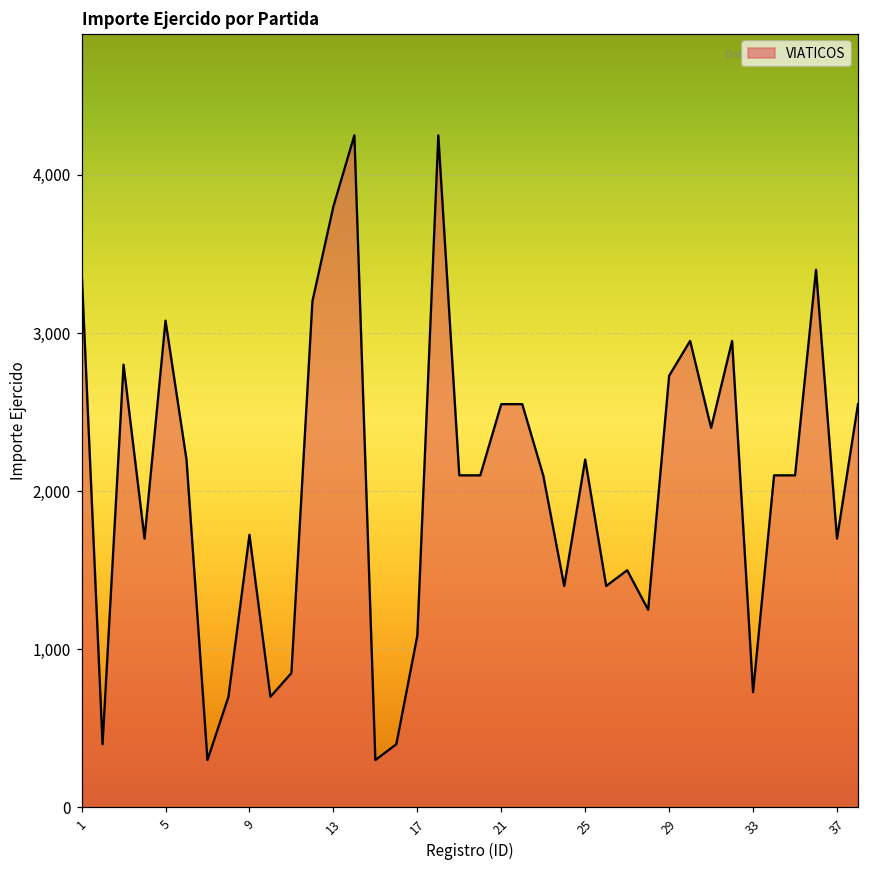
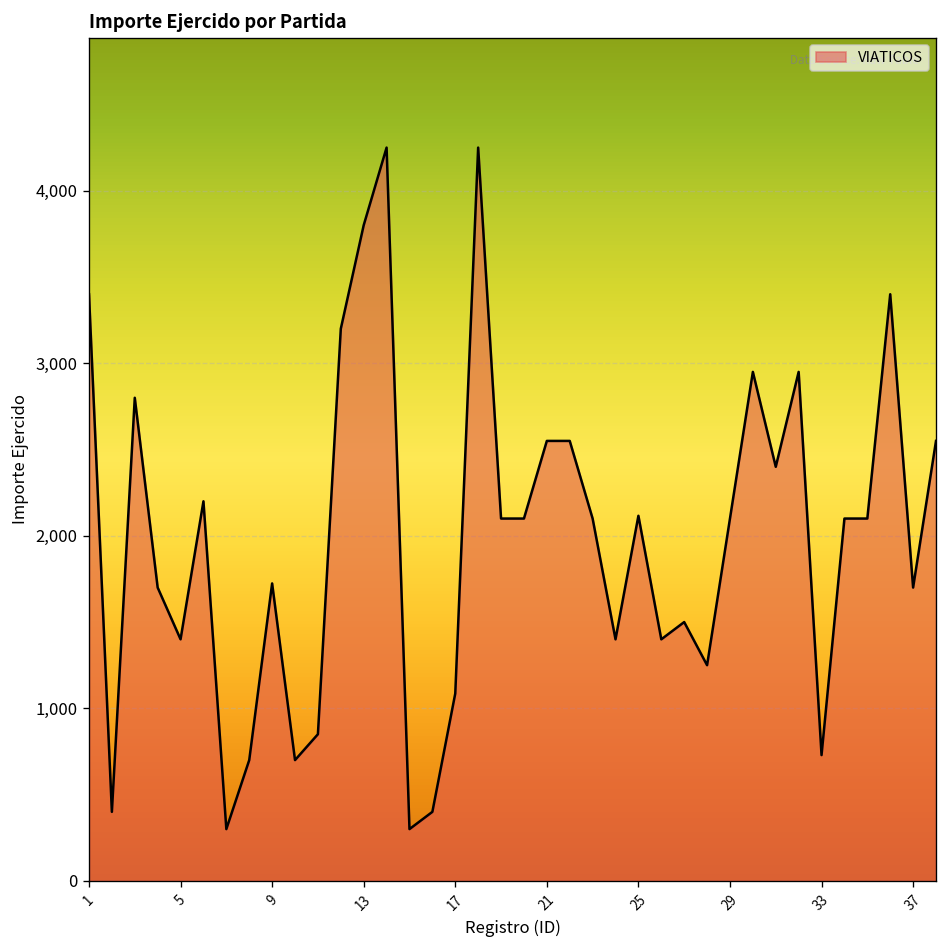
  {
    "1": "3,400",
-   "5": "3,080",
+   "5": "1,400",
    "9": "1,720",
    "13": "3,800",
    "17": "1,090",
    "21": "2,550",
-   "25": "2,200",
-   "29": "2,730",
+   "25": "2,120",
+   "29": "2,100",
    "33": "730",
    "37": "1,700"
  }
